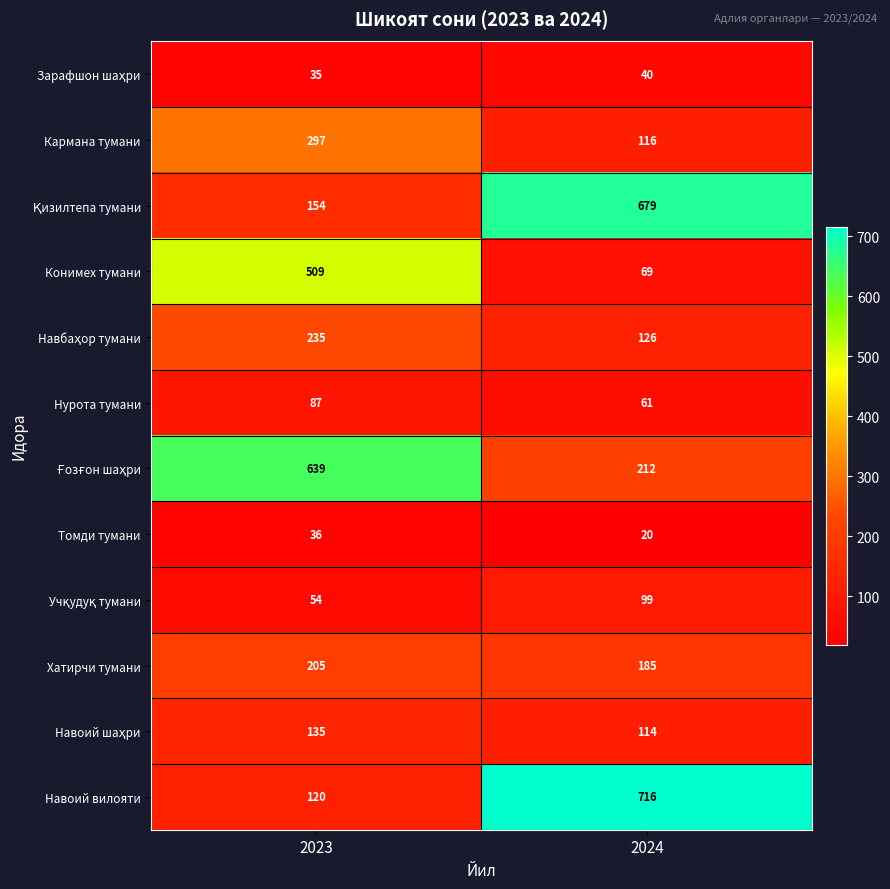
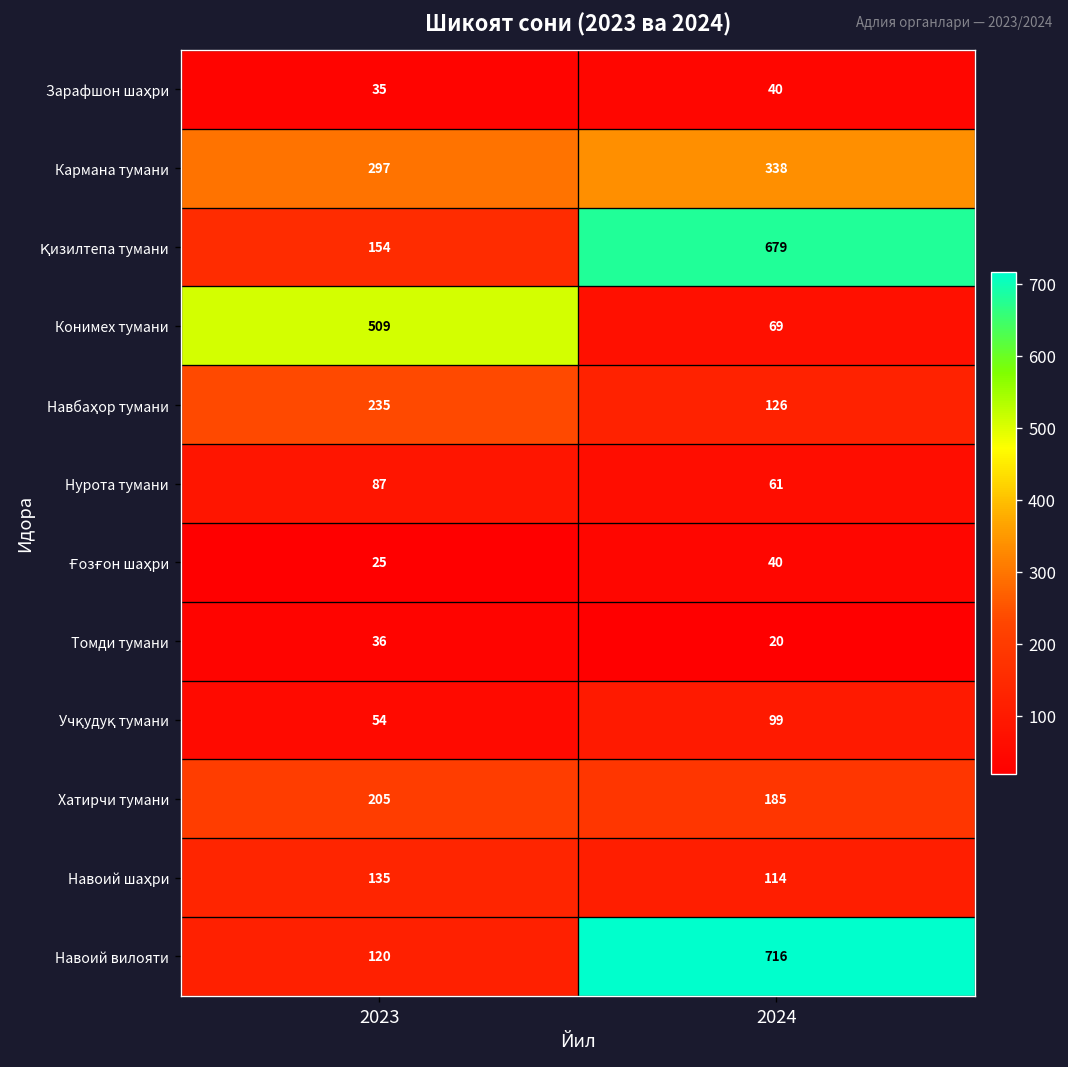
  {
    "Зарафшон шаҳри": {
      "2023": 35,
      "2024": 40
    },
    "Кармана тумани": {
      "2023": 297,
-     "2024": 116
+     "2024": 338
    },
    "Қизилтепа тумани": {
      "2023": 154,
      "2024": 679
    },
    "Конимех тумани": {
      "2023": 509,
      "2024": 69
    },
    "Навбаҳор тумани": {
      "2023": 235,
      "2024": 126
    },
    "Нурота тумани": {
      "2023": 87,
      "2024": 61
    },
    "Ғозғон шаҳри": {
-     "2023": 639,
-     "2024": 212
+     "2023": 25,
+     "2024": 40
    },
    "Томди тумани": {
      "2023": 36,
      "2024": 20
    },
    "Учқудуқ тумани": {
      "2023": 54,
      "2024": 99
    },
    "Хатирчи тумани": {
      "2023": 205,
      "2024": 185
    },
    "Навоий шаҳри": {
      "2023": 135,
      "2024": 114
    },
    "Навоий вилояти": {
      "2023": 120,
      "2024": 716
    }
  }
